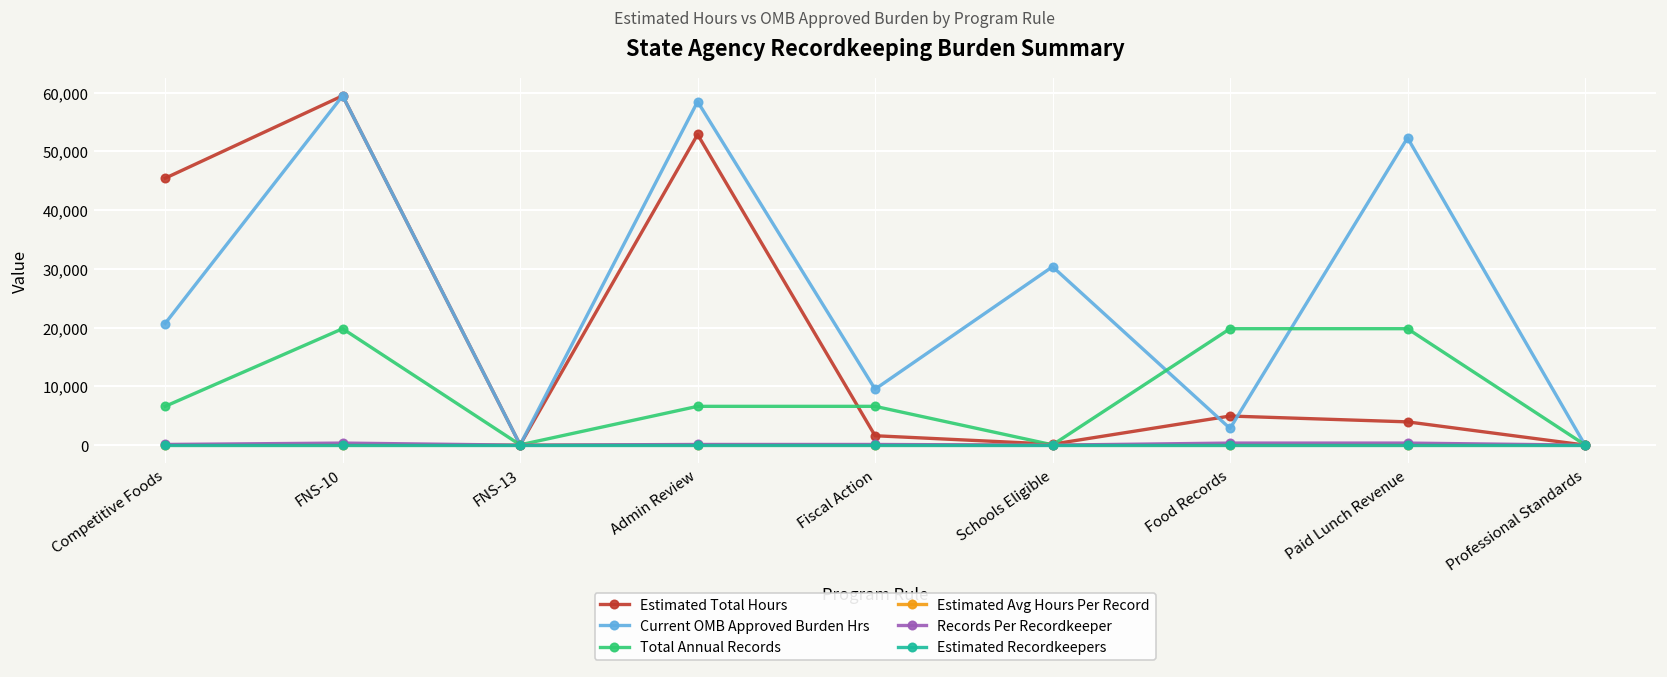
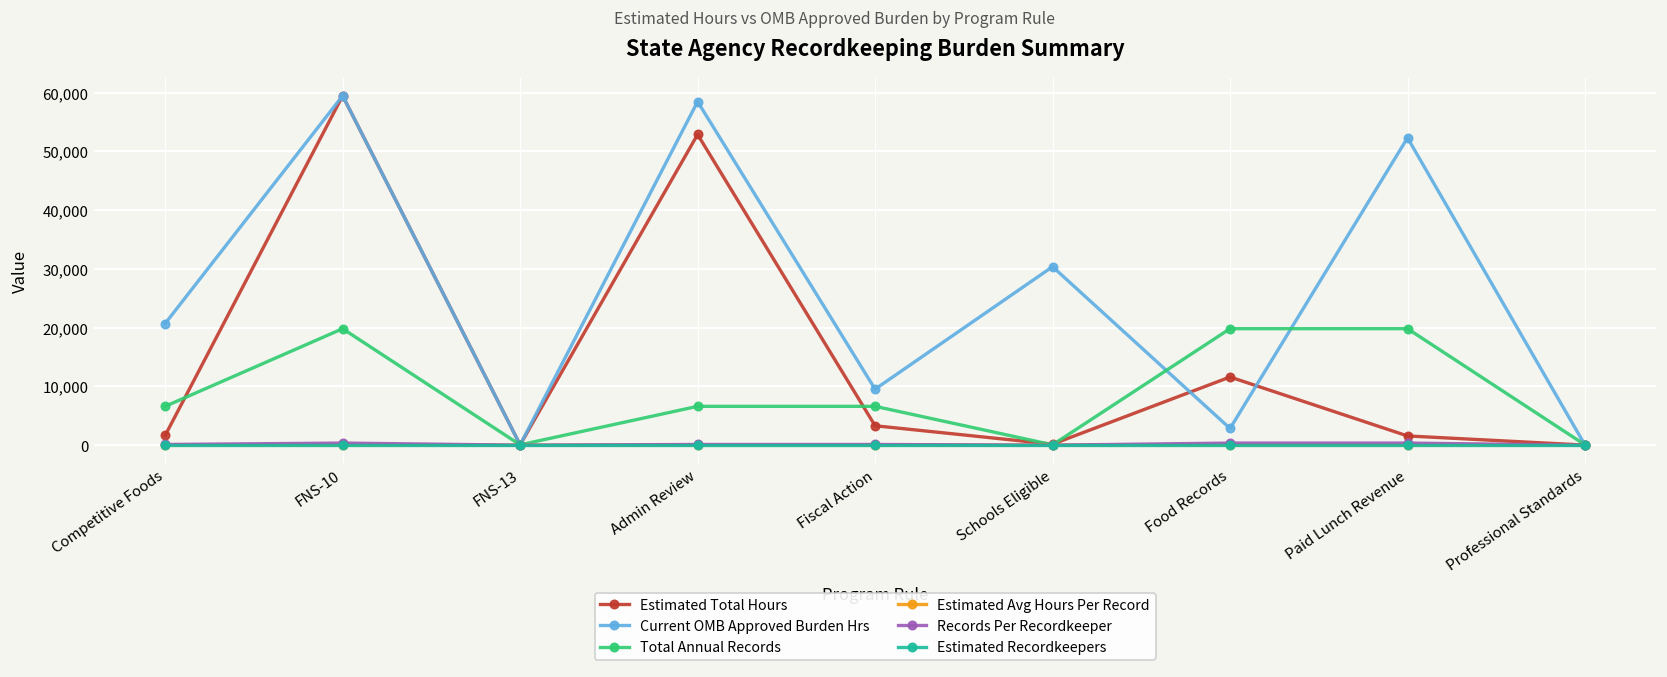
  {
    "Estimated Total Hours": {
-     "Competitive Foods": "45,000",
+     "Competitive Foods": "2,000",
      "Admin Review": "53,000",
-     "Fiscal Action": "2,000",
-     "Food Records": "5,000",
-     "Paid Lunch Revenue": "4,000"
+     "Fiscal Action": "3,000",
+     "Food Records": "12,000",
+     "Paid Lunch Revenue": "2,000"
    },
    "Current OMB Approved Burden Hrs": {
      "Competitive Foods": "21,000",
      "Admin Review": "58,000",
      "Fiscal Action": "10,000",
      "Schools Eligible": "30,000",
      "Food Records": "3,000",
      "Paid Lunch Revenue": "52,000"
    }
  }
